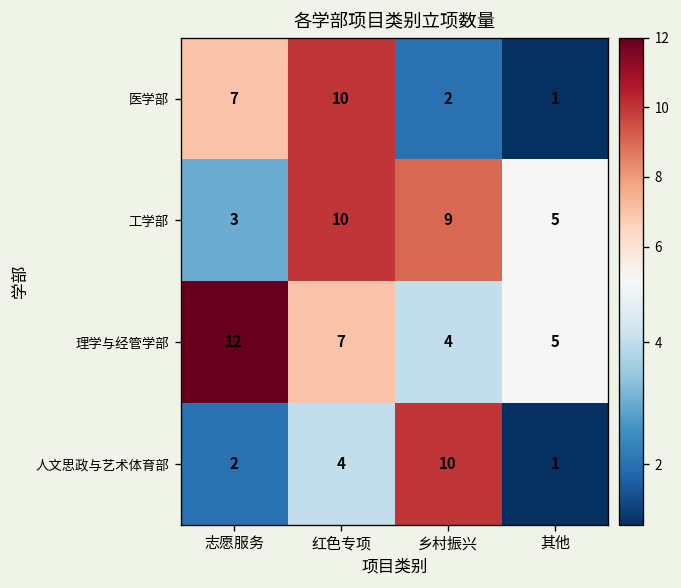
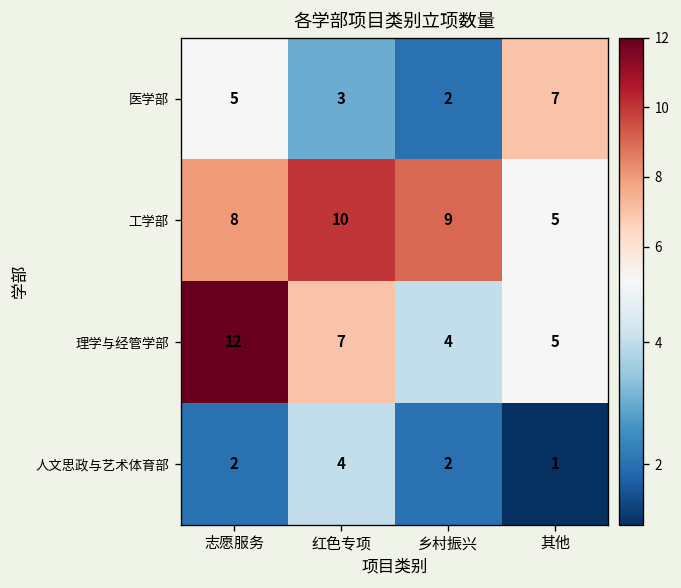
  {
    "医学部": {
-     "志愿服务": 7,
-     "红色专项": 10,
+     "志愿服务": 5,
+     "红色专项": 3,
      "乡村振兴": 2,
-     "其他": 1
+     "其他": 7
    },
    "工学部": {
-     "志愿服务": 3,
+     "志愿服务": 8,
      "红色专项": 10,
      "乡村振兴": 9,
      "其他": 5
    },
    "理学与经管学部": {
      "志愿服务": 12,
      "红色专项": 7,
      "乡村振兴": 4,
      "其他": 5
    },
    "人文思政与艺术体育部": {
      "志愿服务": 2,
      "红色专项": 4,
-     "乡村振兴": 10,
+     "乡村振兴": 2,
      "其他": 1
    }
  }
